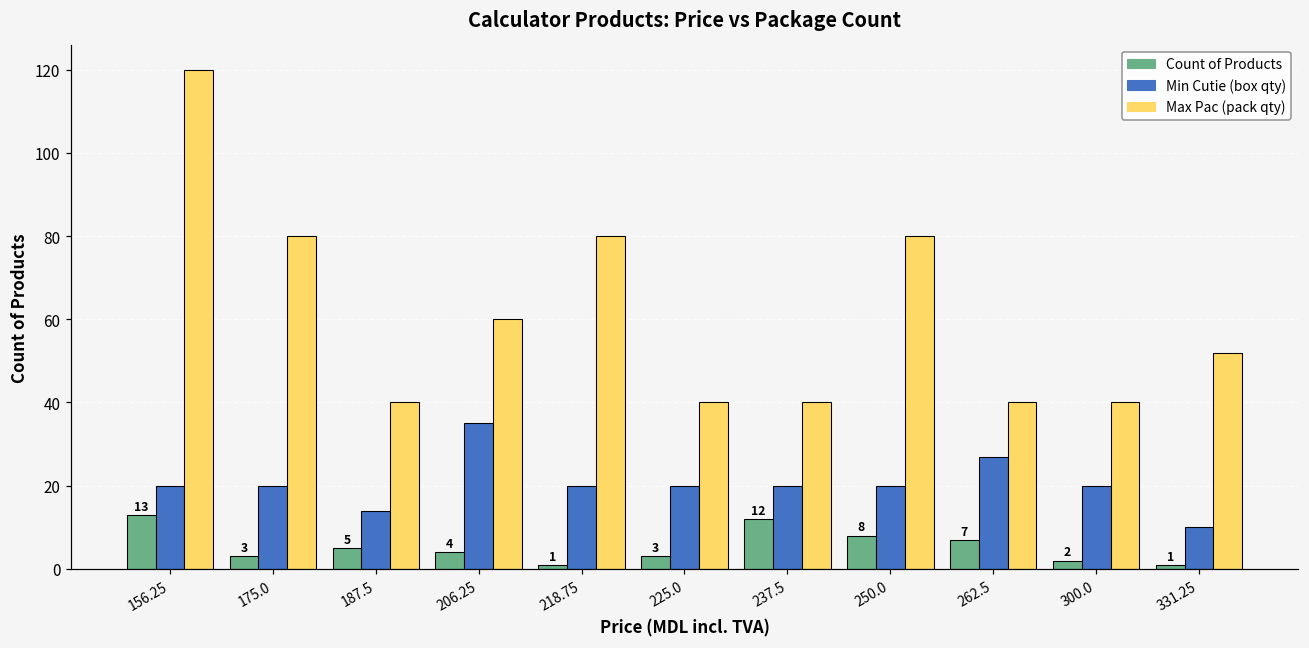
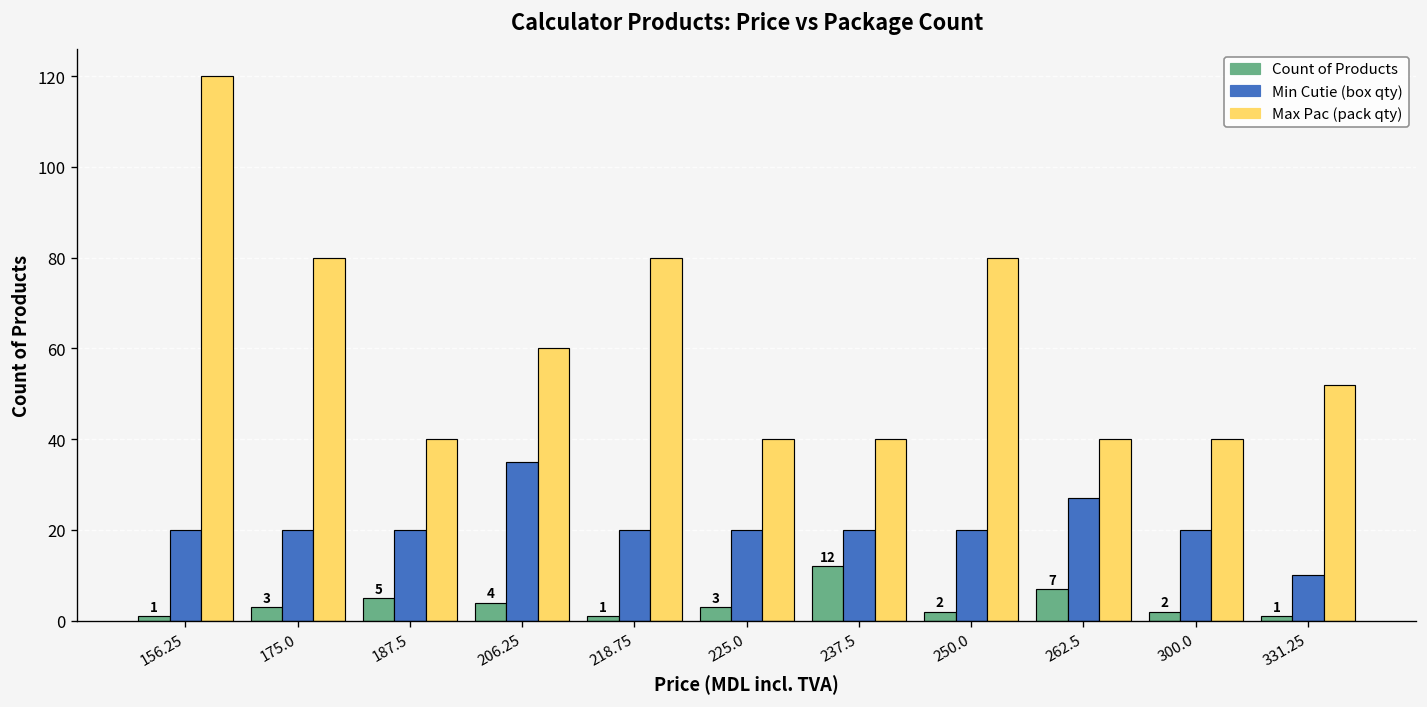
  {
    "Count of Products": {
-     "156.25": 13,
+     "156.25": 1,
      "175.0": 3,
      "187.5": 5,
      "206.25": 4,
      "218.75": 1,
      "225.0": 3,
      "237.5": 12,
-     "250.0": 8,
+     "250.0": 2,
      "262.5": 7,
      "300.0": 2,
      "331.25": 1
    },
    "Min Cutie (box qty)": {
      "156.25": 20,
      "175.0": 20,
-     "187.5": 14,
+     "187.5": 20,
      "206.25": 35,
      "218.75": 20,
      "225.0": 20,
      "237.5": 20,
      "250.0": 20,
      "262.5": 27,
      "300.0": 20,
      "331.25": 10
    },
    "Max Pac (pack qty)": {
      "156.25": 120,
      "175.0": 80,
      "187.5": 40,
      "206.25": 60,
      "218.75": 80,
      "225.0": 40,
      "237.5": 40,
      "250.0": 80,
      "262.5": 40,
      "300.0": 40,
      "331.25": 52
    }
  }
